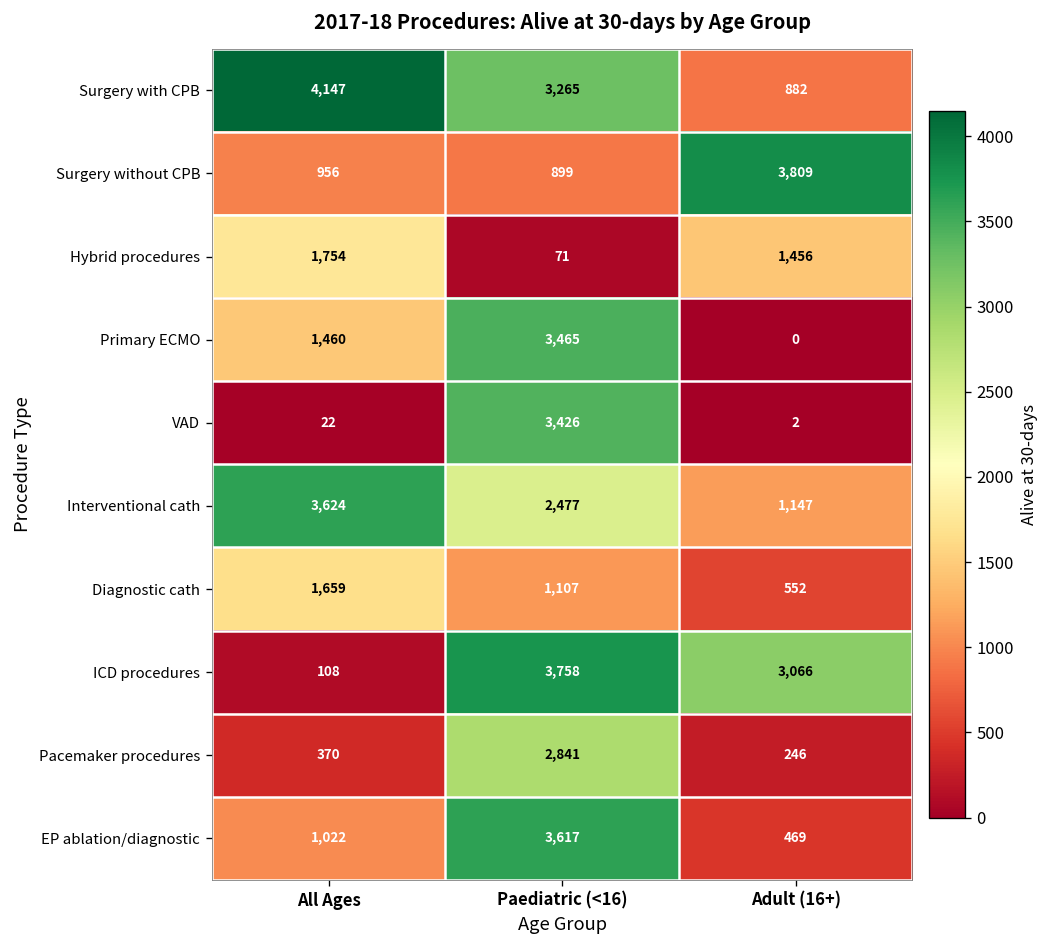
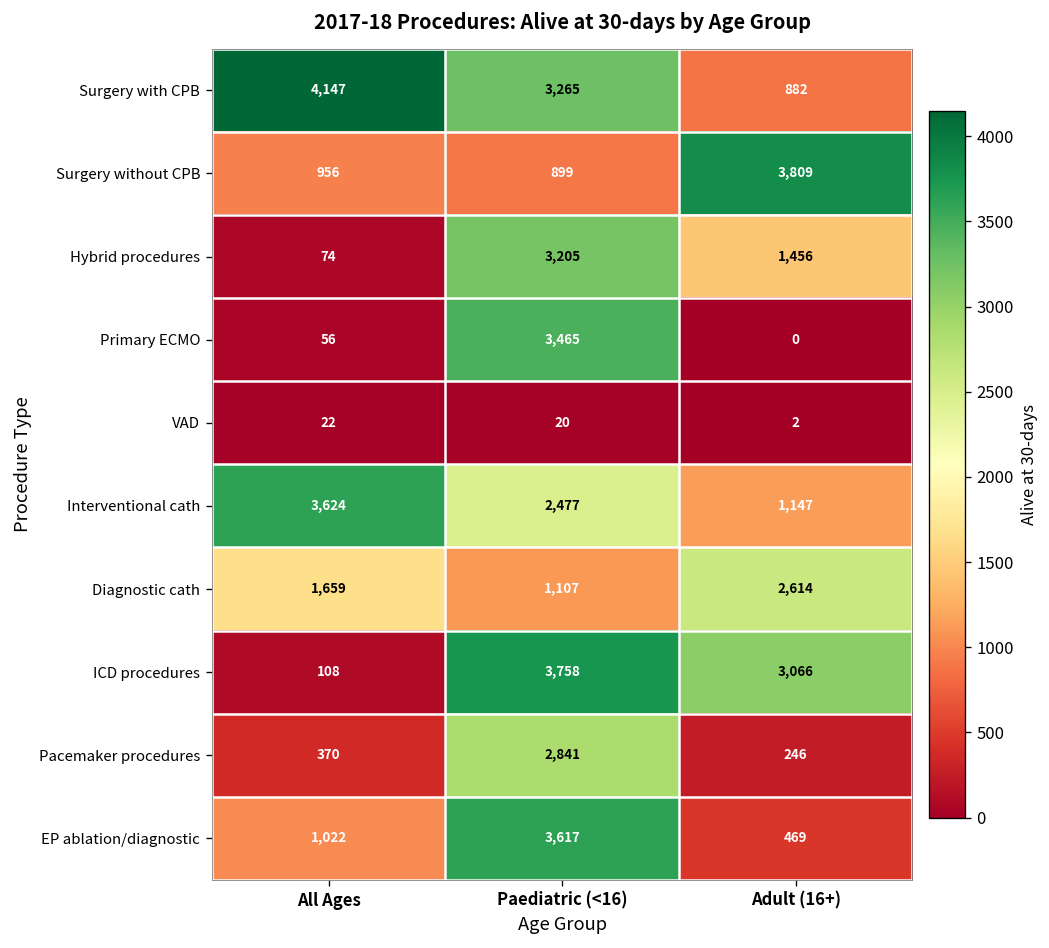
  {
    "Surgery with CPB": {
      "All Ages": "4,147",
      "Paediatric (<16)": "3,265",
      "Adult (16+)": "882"
    },
    "Surgery without CPB": {
      "All Ages": "956",
      "Paediatric (<16)": "899",
      "Adult (16+)": "3,809"
    },
    "Hybrid procedures": {
-     "All Ages": "1,754",
-     "Paediatric (<16)": "71",
+     "All Ages": "74",
+     "Paediatric (<16)": "3,205",
      "Adult (16+)": "1,456"
    },
    "Primary ECMO": {
-     "All Ages": "1,460",
+     "All Ages": "56",
      "Paediatric (<16)": "3,465",
      "Adult (16+)": "0"
    },
    "VAD": {
      "All Ages": "22",
-     "Paediatric (<16)": "3,426",
+     "Paediatric (<16)": "20",
      "Adult (16+)": "2"
    },
    "Interventional cath": {
      "All Ages": "3,624",
      "Paediatric (<16)": "2,477",
      "Adult (16+)": "1,147"
    },
    "Diagnostic cath": {
      "All Ages": "1,659",
      "Paediatric (<16)": "1,107",
-     "Adult (16+)": "552"
+     "Adult (16+)": "2,614"
    },
    "ICD procedures": {
      "All Ages": "108",
      "Paediatric (<16)": "3,758",
      "Adult (16+)": "3,066"
    },
    "Pacemaker procedures": {
      "All Ages": "370",
      "Paediatric (<16)": "2,841",
      "Adult (16+)": "246"
    },
    "EP ablation/diagnostic": {
      "All Ages": "1,022",
      "Paediatric (<16)": "3,617",
      "Adult (16+)": "469"
    }
  }
